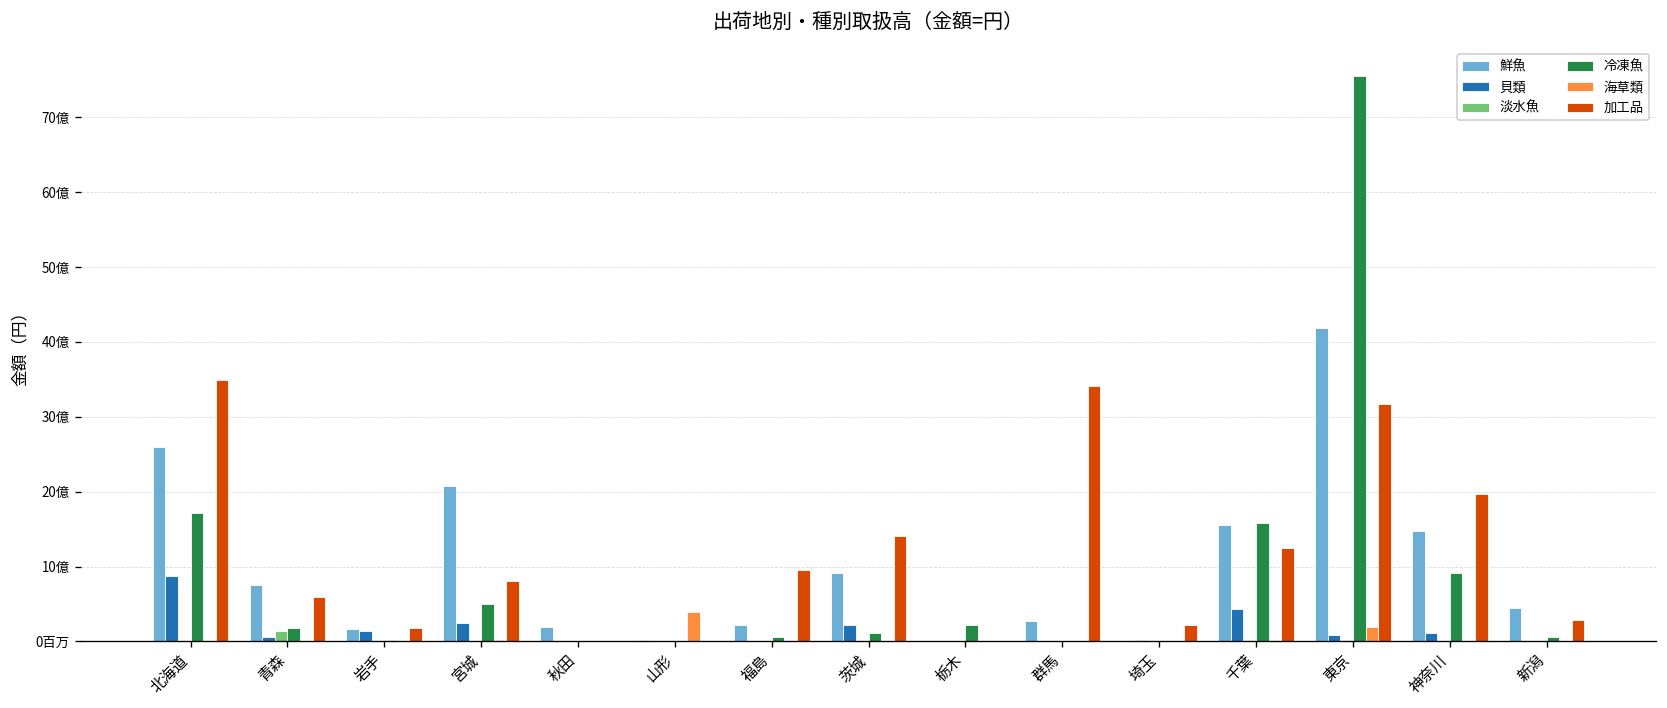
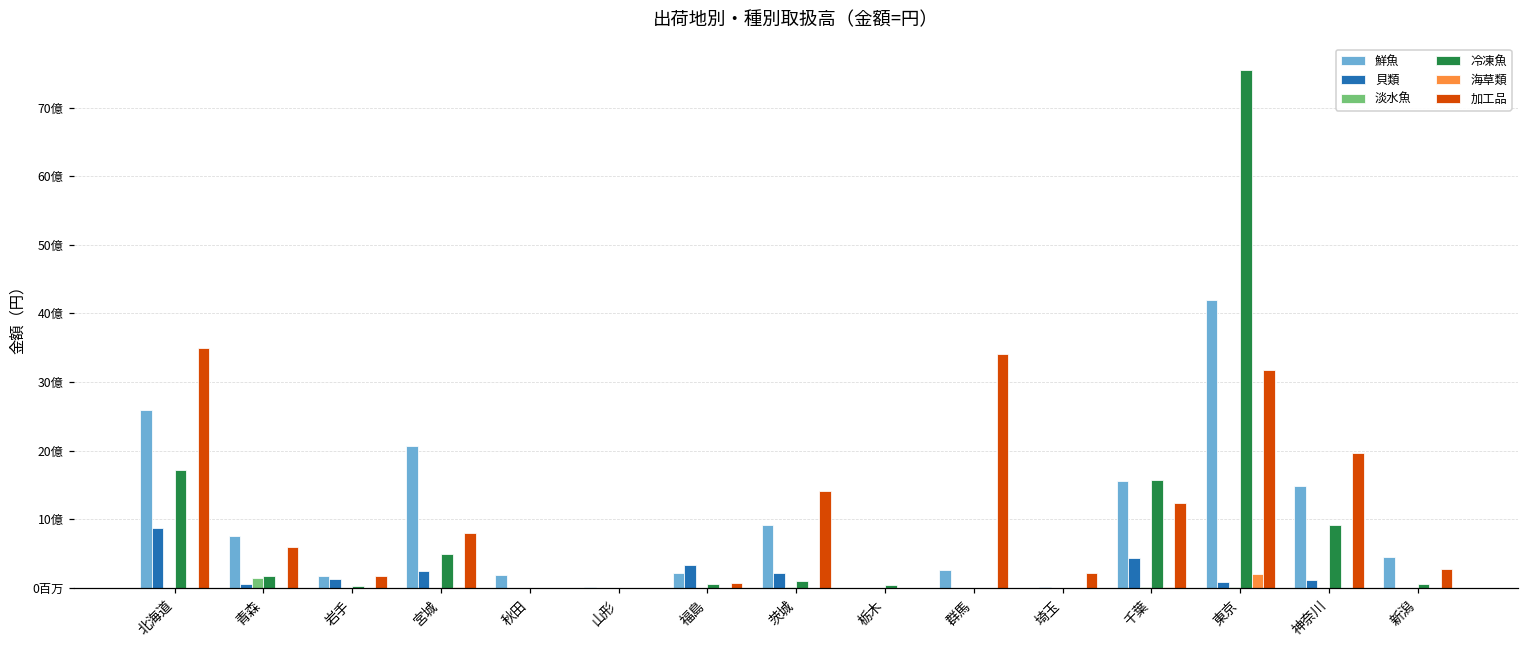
  {
    "鮮魚": {
      "北海道": "26億",
      "青森": "8億",
      "岩手": "2億",
      "宮城": "21億",
      "秋田": "2億",
      "福島": "2億",
      "茨城": "9億",
      "群馬": "3億",
      "千葉": "16億",
      "東京": "42億",
      "神奈川": "15億",
      "新潟": "5億"
    },
    "貝類": {
      "北海道": "9億",
      "青森": "1億",
      "岩手": "1億",
      "宮城": "2億",
-     "福島": "0億",
+     "福島": "3億",
      "茨城": "2億",
      "群馬": "0億",
      "千葉": "4億",
      "東京": "1億",
      "神奈川": "1億"
    },
    "淡水魚": {
      "青森": "1億",
      "山形": "0億",
      "栃木": "0億",
      "群馬": "0億",
      "埼玉": "0億",
      "新潟": "0億"
    },
    "冷凍魚": {
      "北海道": "17億",
      "青森": "2億",
      "宮城": "5億",
      "秋田": "0億",
      "山形": "0億",
      "福島": "1億",
      "茨城": "1億",
-     "栃木": "2億",
+     "栃木": "0億",
      "千葉": "16億",
      "東京": "76億",
      "神奈川": "9億",
      "新潟": "1億"
    },
    "海草類": {
      "岩手": "0億",
      "秋田": "0億",
-     "山形": "4億",
+     "山形": "0億",
      "福島": "0億",
      "茨城": "0億",
      "栃木": "0億",
      "群馬": "0億",
      "東京": "2億",
      "新潟": "0億"
    },
    "加工品": {
      "北海道": "35億",
      "青森": "6億",
      "岩手": "2億",
      "宮城": "8億",
-     "福島": "10億",
+     "福島": "1億",
      "茨城": "14億",
      "栃木": "0億",
      "群馬": "34億",
      "埼玉": "2億",
      "千葉": "12億",
      "東京": "32億",
      "神奈川": "20億",
      "新潟": "3億"
    }
  }
